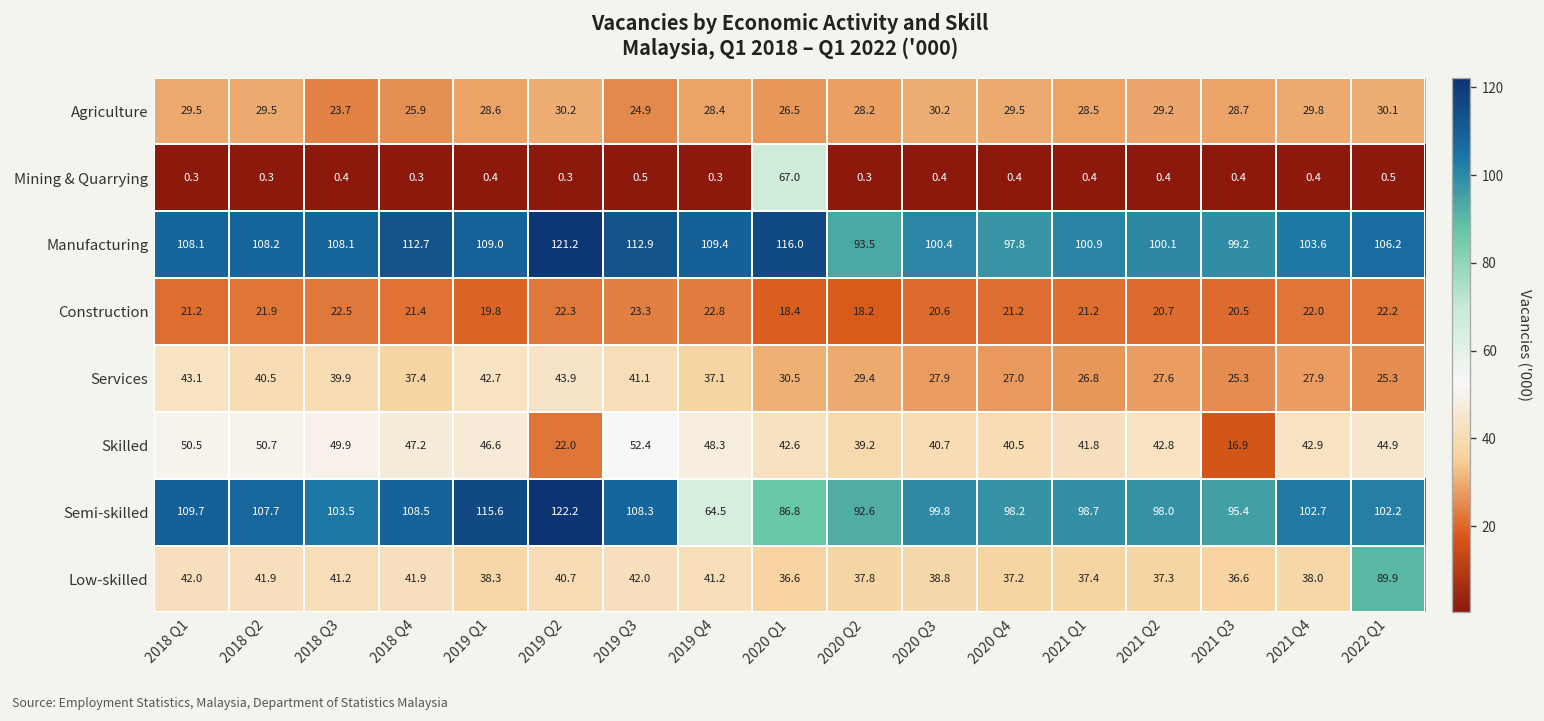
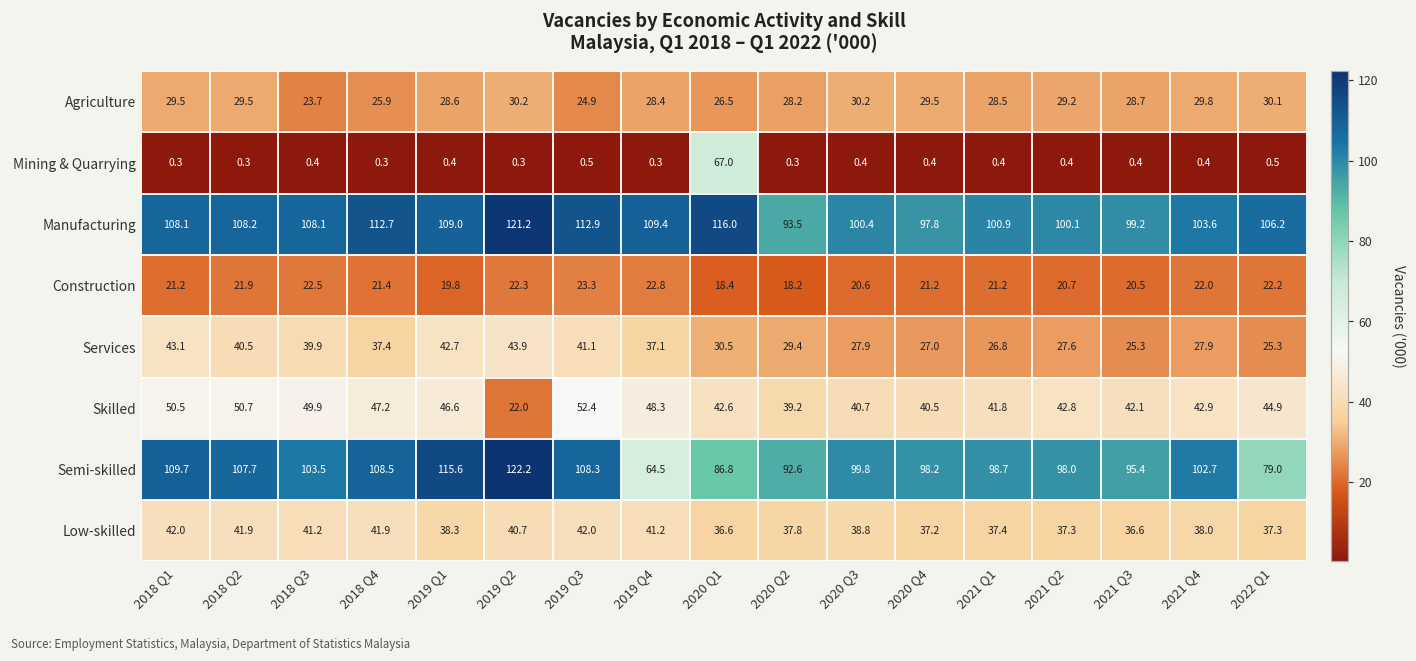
  {
    "Agriculture": {
      "2018 Q1": 29.5,
      "2018 Q2": 29.5,
      "2018 Q3": 23.7,
      "2018 Q4": 25.9,
      "2019 Q1": 28.6,
      "2019 Q2": 30.2,
      "2019 Q3": 24.9,
      "2019 Q4": 28.4,
      "2020 Q1": 26.5,
      "2020 Q2": 28.2,
      "2020 Q3": 30.2,
      "2020 Q4": 29.5,
      "2021 Q1": 28.5,
      "2021 Q2": 29.2,
      "2021 Q3": 28.7,
      "2021 Q4": 29.8,
      "2022 Q1": 30.1
    },
    "Mining & Quarrying": {
      "2018 Q1": 0.3,
      "2018 Q2": 0.3,
      "2018 Q3": 0.4,
      "2018 Q4": 0.3,
      "2019 Q1": 0.4,
      "2019 Q2": 0.3,
      "2019 Q3": 0.5,
      "2019 Q4": 0.3,
      "2020 Q1": 67.0,
      "2020 Q2": 0.3,
      "2020 Q3": 0.4,
      "2020 Q4": 0.4,
      "2021 Q1": 0.4,
      "2021 Q2": 0.4,
      "2021 Q3": 0.4,
      "2021 Q4": 0.4,
      "2022 Q1": 0.5
    },
    "Manufacturing": {
      "2018 Q1": 108.1,
      "2018 Q2": 108.2,
      "2018 Q3": 108.1,
      "2018 Q4": 112.7,
      "2019 Q1": 109.0,
      "2019 Q2": 121.2,
      "2019 Q3": 112.9,
      "2019 Q4": 109.4,
      "2020 Q1": 116.0,
      "2020 Q2": 93.5,
      "2020 Q3": 100.4,
      "2020 Q4": 97.8,
      "2021 Q1": 100.9,
      "2021 Q2": 100.1,
      "2021 Q3": 99.2,
      "2021 Q4": 103.6,
      "2022 Q1": 106.2
    },
    "Construction": {
      "2018 Q1": 21.2,
      "2018 Q2": 21.9,
      "2018 Q3": 22.5,
      "2018 Q4": 21.4,
      "2019 Q1": 19.8,
      "2019 Q2": 22.3,
      "2019 Q3": 23.3,
      "2019 Q4": 22.8,
      "2020 Q1": 18.4,
      "2020 Q2": 18.2,
      "2020 Q3": 20.6,
      "2020 Q4": 21.2,
      "2021 Q1": 21.2,
      "2021 Q2": 20.7,
      "2021 Q3": 20.5,
      "2021 Q4": 22.0,
      "2022 Q1": 22.2
    },
    "Services": {
      "2018 Q1": 43.1,
      "2018 Q2": 40.5,
      "2018 Q3": 39.9,
      "2018 Q4": 37.4,
      "2019 Q1": 42.7,
      "2019 Q2": 43.9,
      "2019 Q3": 41.1,
      "2019 Q4": 37.1,
      "2020 Q1": 30.5,
      "2020 Q2": 29.4,
      "2020 Q3": 27.9,
      "2020 Q4": 27.0,
      "2021 Q1": 26.8,
      "2021 Q2": 27.6,
      "2021 Q3": 25.3,
      "2021 Q4": 27.9,
      "2022 Q1": 25.3
    },
    "Skilled": {
      "2018 Q1": 50.5,
      "2018 Q2": 50.7,
      "2018 Q3": 49.9,
      "2018 Q4": 47.2,
      "2019 Q1": 46.6,
      "2019 Q2": 22.0,
      "2019 Q3": 52.4,
      "2019 Q4": 48.3,
      "2020 Q1": 42.6,
      "2020 Q2": 39.2,
      "2020 Q3": 40.7,
      "2020 Q4": 40.5,
      "2021 Q1": 41.8,
      "2021 Q2": 42.8,
-     "2021 Q3": 16.9,
+     "2021 Q3": 42.1,
      "2021 Q4": 42.9,
      "2022 Q1": 44.9
    },
    "Semi-skilled": {
      "2018 Q1": 109.7,
      "2018 Q2": 107.7,
      "2018 Q3": 103.5,
      "2018 Q4": 108.5,
      "2019 Q1": 115.6,
      "2019 Q2": 122.2,
      "2019 Q3": 108.3,
      "2019 Q4": 64.5,
      "2020 Q1": 86.8,
      "2020 Q2": 92.6,
      "2020 Q3": 99.8,
      "2020 Q4": 98.2,
      "2021 Q1": 98.7,
      "2021 Q2": 98.0,
      "2021 Q3": 95.4,
      "2021 Q4": 102.7,
-     "2022 Q1": 102.2
+     "2022 Q1": 79.0
    },
    "Low-skilled": {
      "2018 Q1": 42.0,
      "2018 Q2": 41.9,
      "2018 Q3": 41.2,
      "2018 Q4": 41.9,
      "2019 Q1": 38.3,
      "2019 Q2": 40.7,
      "2019 Q3": 42.0,
      "2019 Q4": 41.2,
      "2020 Q1": 36.6,
      "2020 Q2": 37.8,
      "2020 Q3": 38.8,
      "2020 Q4": 37.2,
      "2021 Q1": 37.4,
      "2021 Q2": 37.3,
      "2021 Q3": 36.6,
      "2021 Q4": 38.0,
-     "2022 Q1": 89.9
+     "2022 Q1": 37.3
    }
  }
